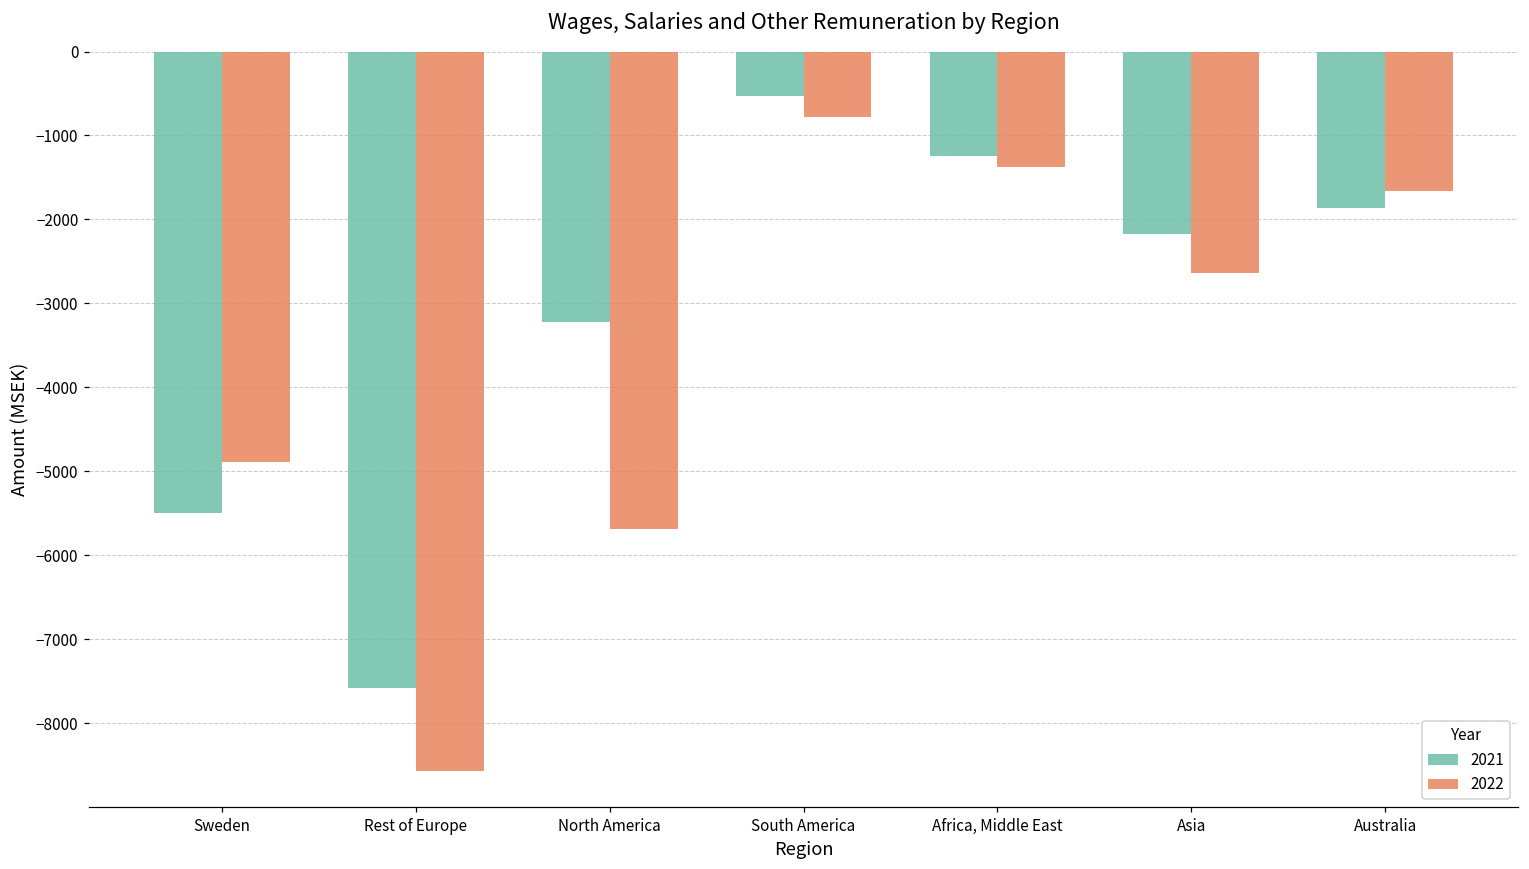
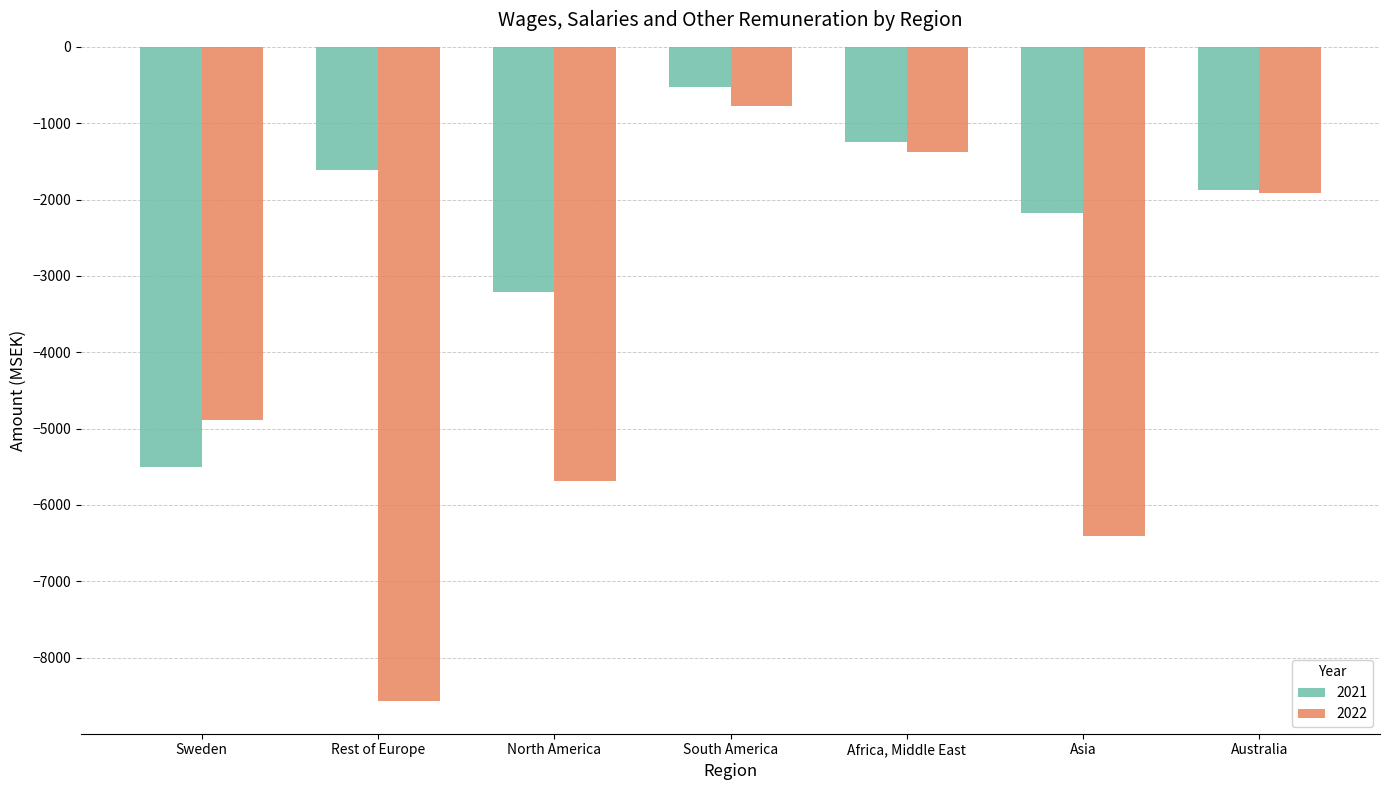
  {
    "2021": {
      "Sweden": -5500,
-     "Rest of Europe": -7600,
+     "Rest of Europe": -1600,
      "North America": -3200,
      "South America": -500,
      "Africa, Middle East": -1200,
      "Asia": -2200,
      "Australia": -1900
    },
    "2022": {
      "Sweden": -4900,
      "Rest of Europe": -8600,
      "North America": -5700,
      "South America": -800,
      "Africa, Middle East": -1400,
-     "Asia": -2600,
-     "Australia": -1700
+     "Asia": -6400,
+     "Australia": -1900
    }
  }
